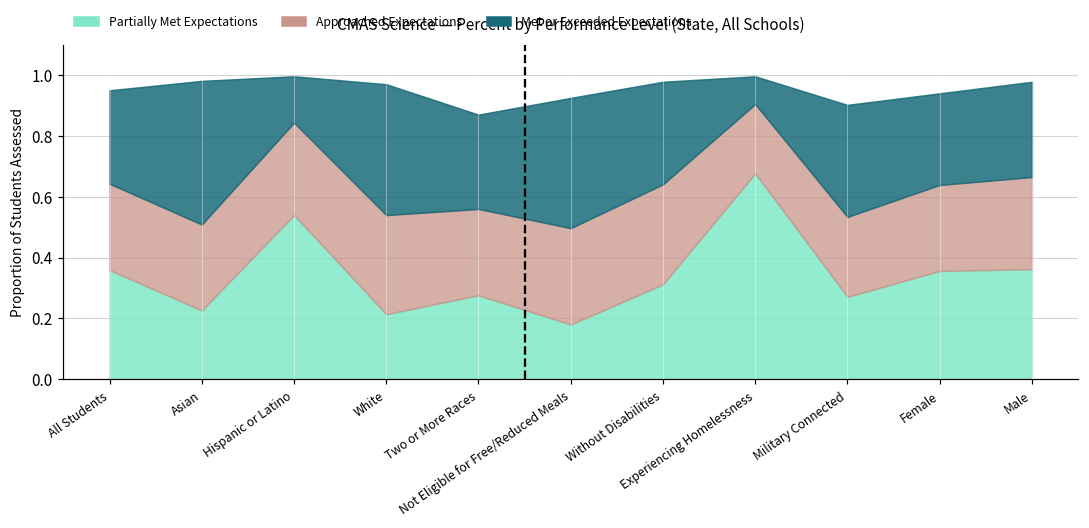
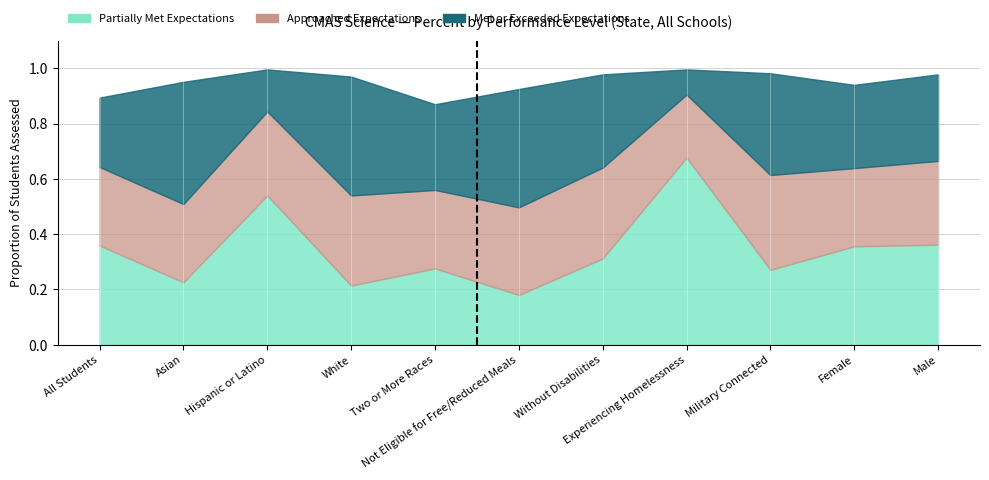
  {
    "Partially Met Expectations": {
      "All Students": 0.36,
      "Asian": 0.23,
      "Hispanic or Latino": 0.54,
      "White": 0.21,
      "Two or More Races": 0.28,
      "Not Eligible for Free/Reduced Meals": 0.18,
      "Without Disabilities": 0.31,
      "Experiencing Homelessness": 0.68,
      "Military Connected": 0.27,
      "Female": 0.36,
      "Male": 0.36
    },
    "Approached Expectations": {
      "All Students": 0.28,
      "Asian": 0.28,
      "Hispanic or Latino": 0.30,
      "White": 0.33,
      "Two or More Races": 0.28,
      "Not Eligible for Free/Reduced Meals": 0.32,
      "Without Disabilities": 0.33,
      "Experiencing Homelessness": 0.23,
-     "Military Connected": 0.26,
+     "Military Connected": 0.34,
      "Female": 0.28,
      "Male": 0.30
    },
    "Met or Exceeded Expectations": {
-     "All Students": 0.31,
-     "Asian": 0.47,
+     "All Students": 0.25,
+     "Asian": 0.44,
      "Hispanic or Latino": 0.15,
      "White": 0.43,
      "Two or More Races": 0.31,
      "Not Eligible for Free/Reduced Meals": 0.43,
      "Without Disabilities": 0.34,
      "Experiencing Homelessness": 0.09,
      "Military Connected": 0.37,
      "Female": 0.30,
      "Male": 0.31
    }
  }
